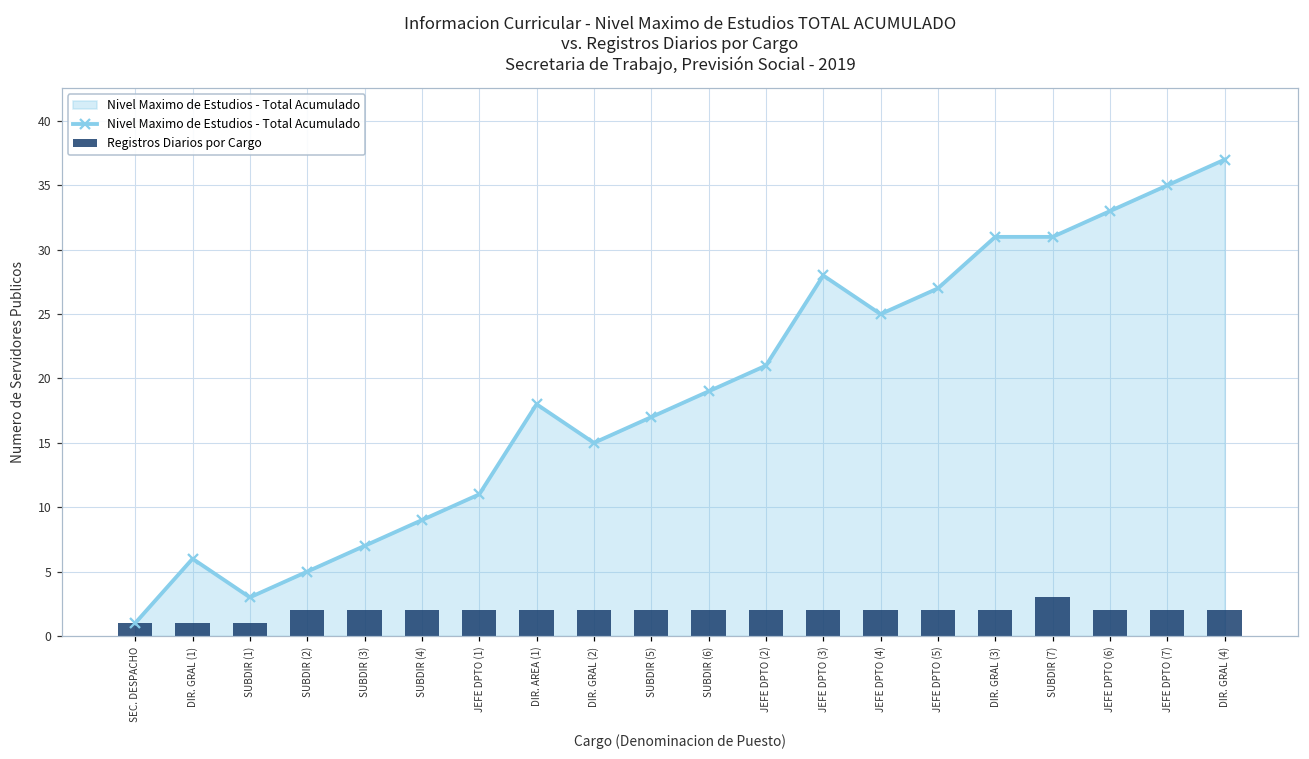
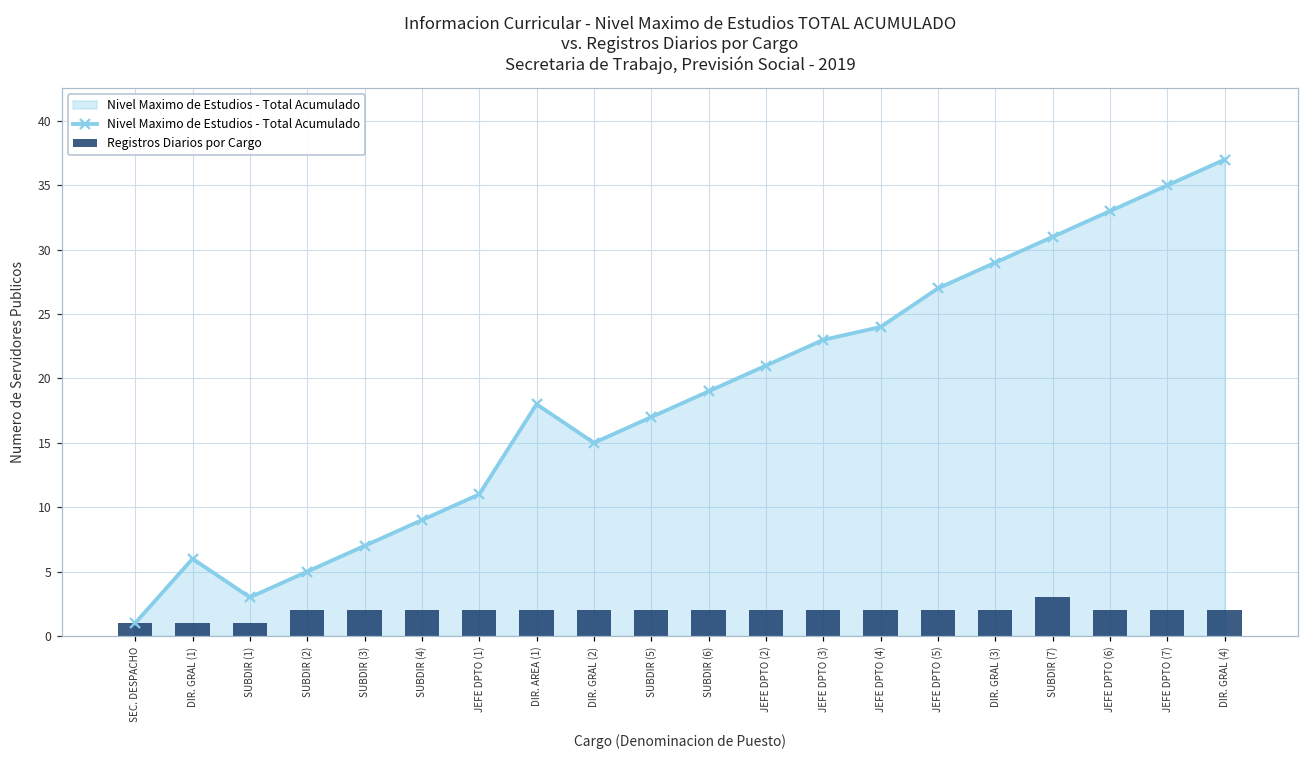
  {
    "Nivel Maximo de Estudios - Total Acumulado": {
      "SEC. DESPACHO": 1,
      "DIR. GRAL (1)": 6,
      "SUBDIR (1)": 3,
      "SUBDIR (2)": 5,
      "SUBDIR (3)": 7,
      "SUBDIR (4)": 9,
      "JEFE DPTO (1)": 11,
      "DIR. AREA (1)": 18,
      "DIR. GRAL (2)": 15,
      "SUBDIR (5)": 17,
      "SUBDIR (6)": 19,
      "JEFE DPTO (2)": 21,
-     "JEFE DPTO (3)": 28,
-     "JEFE DPTO (4)": 25,
+     "JEFE DPTO (3)": 23,
+     "JEFE DPTO (4)": 24,
      "JEFE DPTO (5)": 27,
-     "DIR. GRAL (3)": 31,
+     "DIR. GRAL (3)": 29,
      "SUBDIR (7)": 31,
      "JEFE DPTO (6)": 33,
      "JEFE DPTO (7)": 35,
      "DIR. GRAL (4)": 37
    },
    "Registros Diarios por Cargo": {
      "SEC. DESPACHO": 1,
      "DIR. GRAL (1)": 1,
      "SUBDIR (1)": 1,
      "SUBDIR (2)": 2,
      "SUBDIR (3)": 2,
      "SUBDIR (4)": 2,
      "JEFE DPTO (1)": 2,
      "DIR. AREA (1)": 2,
      "DIR. GRAL (2)": 2,
      "SUBDIR (5)": 2,
      "SUBDIR (6)": 2,
      "JEFE DPTO (2)": 2,
      "JEFE DPTO (3)": 2,
      "JEFE DPTO (4)": 2,
      "JEFE DPTO (5)": 2,
      "DIR. GRAL (3)": 2,
      "SUBDIR (7)": 3,
      "JEFE DPTO (6)": 2,
      "JEFE DPTO (7)": 2,
      "DIR. GRAL (4)": 2
    }
  }
